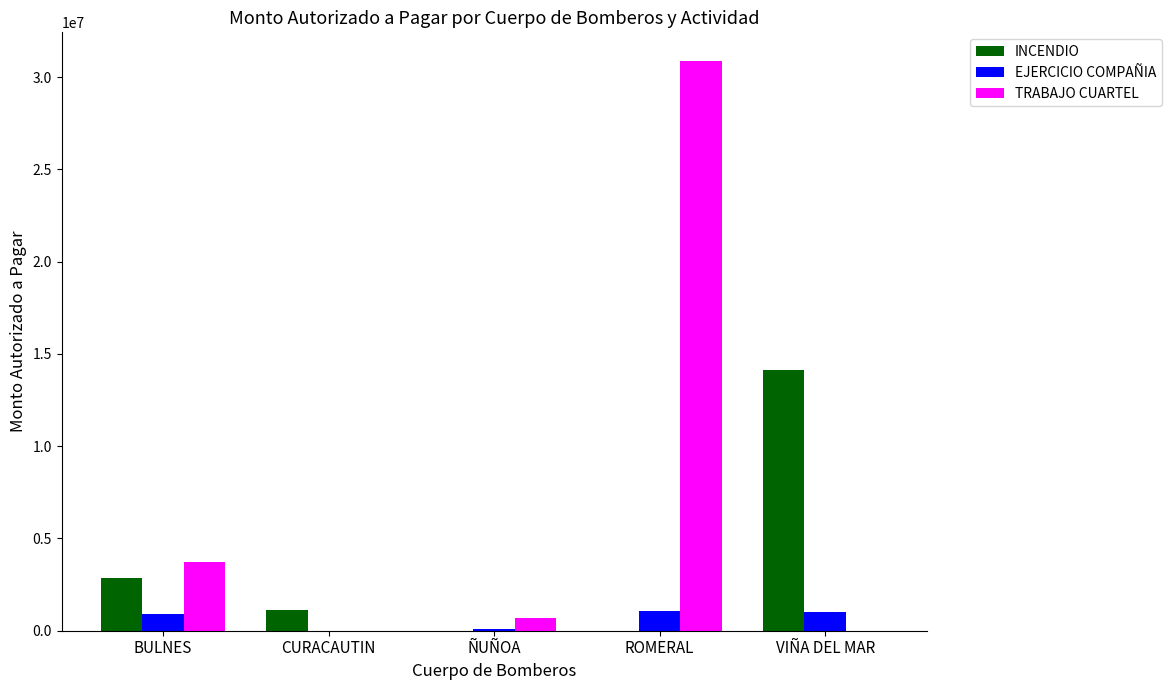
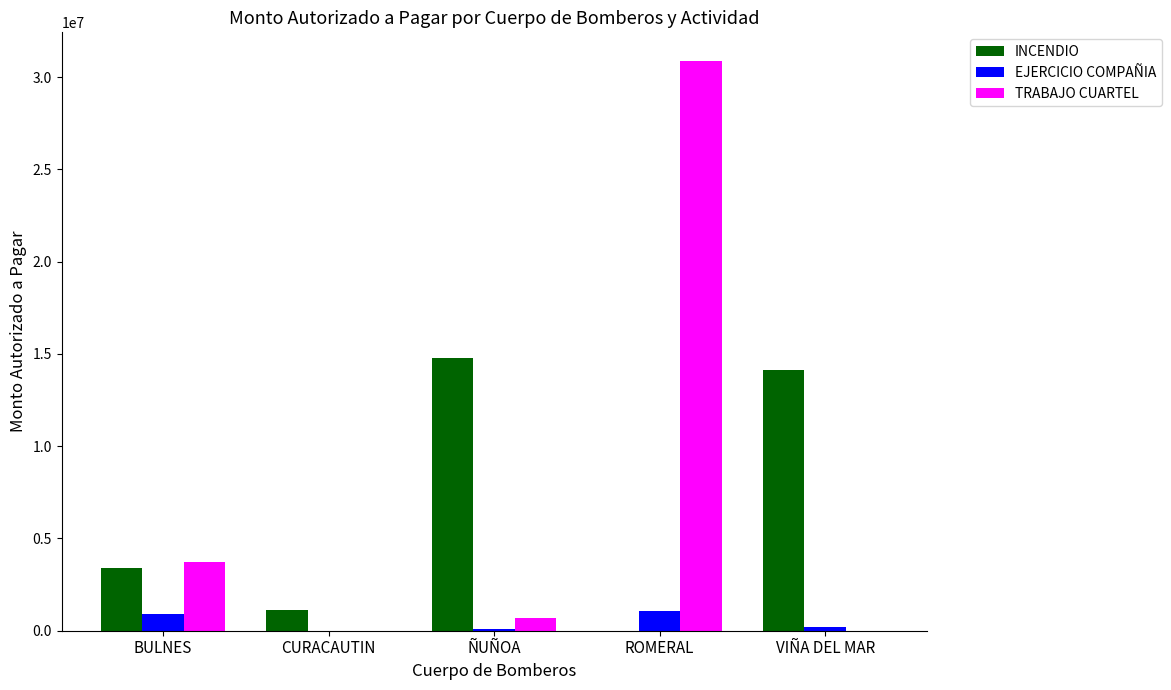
  {
    "INCENDIO": {
-     "BULNES": 2900000,
+     "BULNES": 3400000,
      "CURACAUTIN": 1100000,
-     "ÑUÑOA": 0,
+     "ÑUÑOA": 14800000,
      "ROMERAL": 0,
      "VIÑA DEL MAR": 14100000
    },
    "EJERCICIO COMPAÑIA": {
      "BULNES": 900000,
      "CURACAUTIN": 0,
      "ROMERAL": 1100000,
-     "VIÑA DEL MAR": 1000000
+     "VIÑA DEL MAR": 200000
    },
    "TRABAJO CUARTEL": {
      "BULNES": 3700000,
      "CURACAUTIN": 0,
      "ÑUÑOA": 700000,
      "ROMERAL": 30900000,
      "VIÑA DEL MAR": 0
    }
  }
